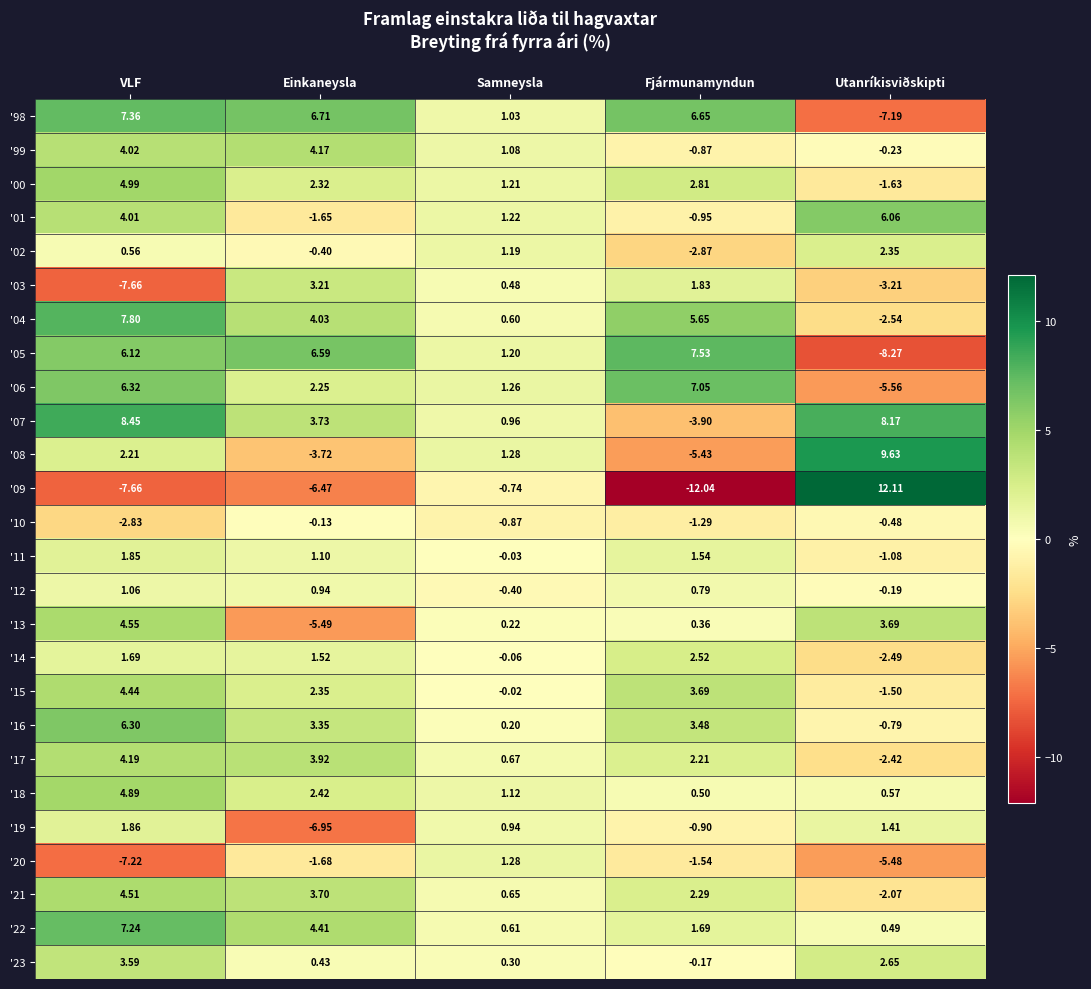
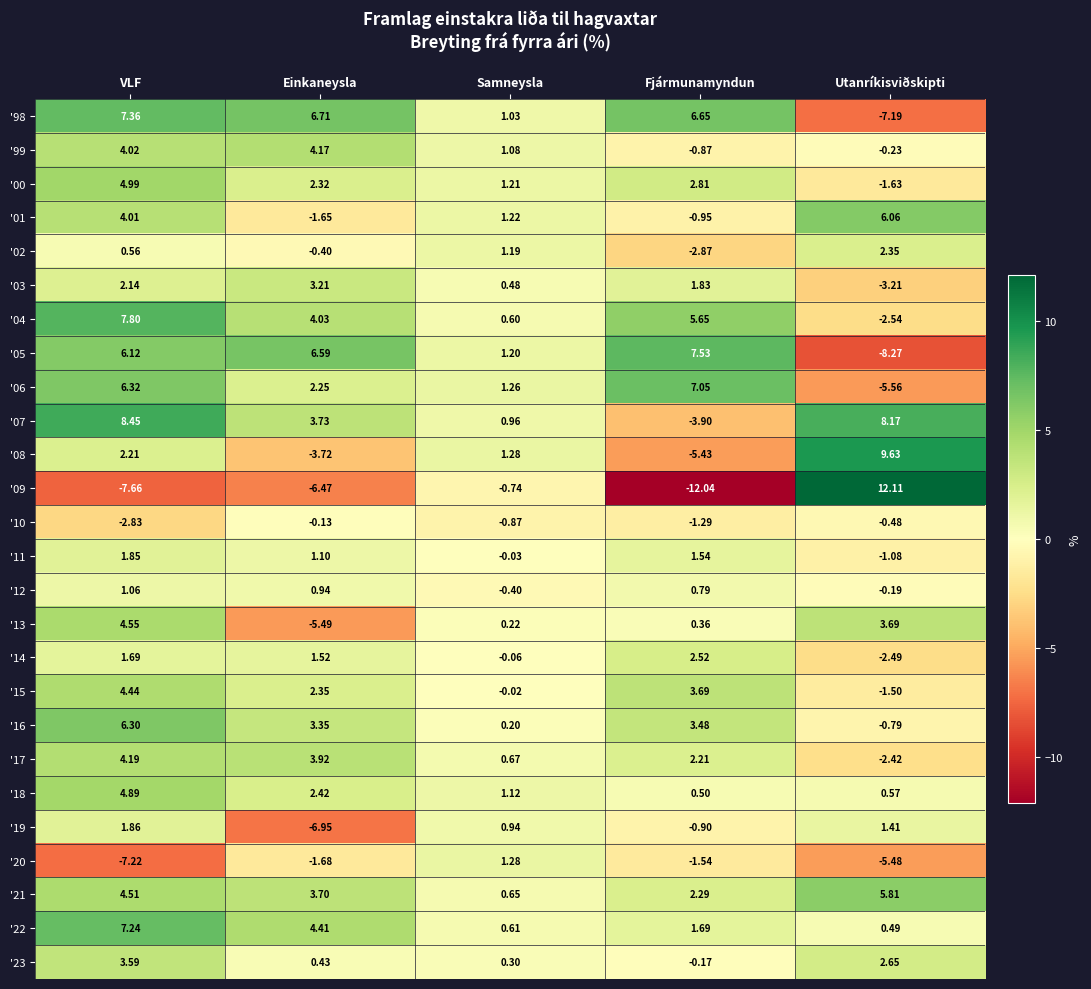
  {
    "'98": {
      "VLF": 7.36,
      "Einkaneysla": 6.71,
      "Samneysla": 1.03,
      "Fjármunamyndun": 6.65,
      "Utanríkisviðskipti": -7.19
    },
    "'99": {
      "VLF": 4.02,
      "Einkaneysla": 4.17,
      "Samneysla": 1.08,
      "Fjármunamyndun": -0.87,
      "Utanríkisviðskipti": -0.23
    },
    "'00": {
      "VLF": 4.99,
      "Einkaneysla": 2.32,
      "Samneysla": 1.21,
      "Fjármunamyndun": 2.81,
      "Utanríkisviðskipti": -1.63
    },
    "'01": {
      "VLF": 4.01,
      "Einkaneysla": -1.65,
      "Samneysla": 1.22,
      "Fjármunamyndun": -0.95,
      "Utanríkisviðskipti": 6.06
    },
    "'02": {
      "VLF": 0.56,
      "Einkaneysla": -0.40,
      "Samneysla": 1.19,
      "Fjármunamyndun": -2.87,
      "Utanríkisviðskipti": 2.35
    },
    "'03": {
-     "VLF": -7.66,
+     "VLF": 2.14,
      "Einkaneysla": 3.21,
      "Samneysla": 0.48,
      "Fjármunamyndun": 1.83,
      "Utanríkisviðskipti": -3.21
    },
    "'04": {
      "VLF": 7.80,
      "Einkaneysla": 4.03,
      "Samneysla": 0.60,
      "Fjármunamyndun": 5.65,
      "Utanríkisviðskipti": -2.54
    },
    "'05": {
      "VLF": 6.12,
      "Einkaneysla": 6.59,
      "Samneysla": 1.20,
      "Fjármunamyndun": 7.53,
      "Utanríkisviðskipti": -8.27
    },
    "'06": {
      "VLF": 6.32,
      "Einkaneysla": 2.25,
      "Samneysla": 1.26,
      "Fjármunamyndun": 7.05,
      "Utanríkisviðskipti": -5.56
    },
    "'07": {
      "VLF": 8.45,
      "Einkaneysla": 3.73,
      "Samneysla": 0.96,
      "Fjármunamyndun": -3.90,
      "Utanríkisviðskipti": 8.17
    },
    "'08": {
      "VLF": 2.21,
      "Einkaneysla": -3.72,
      "Samneysla": 1.28,
      "Fjármunamyndun": -5.43,
      "Utanríkisviðskipti": 9.63
    },
    "'09": {
      "VLF": -7.66,
      "Einkaneysla": -6.47,
      "Samneysla": -0.74,
      "Fjármunamyndun": -12.04,
      "Utanríkisviðskipti": 12.11
    },
    "'10": {
      "VLF": -2.83,
      "Einkaneysla": -0.13,
      "Samneysla": -0.87,
      "Fjármunamyndun": -1.29,
      "Utanríkisviðskipti": -0.48
    },
    "'11": {
      "VLF": 1.85,
      "Einkaneysla": 1.10,
      "Samneysla": -0.03,
      "Fjármunamyndun": 1.54,
      "Utanríkisviðskipti": -1.08
    },
    "'12": {
      "VLF": 1.06,
      "Einkaneysla": 0.94,
      "Samneysla": -0.40,
      "Fjármunamyndun": 0.79,
      "Utanríkisviðskipti": -0.19
    },
    "'13": {
      "VLF": 4.55,
      "Einkaneysla": -5.49,
      "Samneysla": 0.22,
      "Fjármunamyndun": 0.36,
      "Utanríkisviðskipti": 3.69
    },
    "'14": {
      "VLF": 1.69,
      "Einkaneysla": 1.52,
      "Samneysla": -0.06,
      "Fjármunamyndun": 2.52,
      "Utanríkisviðskipti": -2.49
    },
    "'15": {
      "VLF": 4.44,
      "Einkaneysla": 2.35,
      "Samneysla": -0.02,
      "Fjármunamyndun": 3.69,
      "Utanríkisviðskipti": -1.50
    },
    "'16": {
      "VLF": 6.30,
      "Einkaneysla": 3.35,
      "Samneysla": 0.20,
      "Fjármunamyndun": 3.48,
      "Utanríkisviðskipti": -0.79
    },
    "'17": {
      "VLF": 4.19,
      "Einkaneysla": 3.92,
      "Samneysla": 0.67,
      "Fjármunamyndun": 2.21,
      "Utanríkisviðskipti": -2.42
    },
    "'18": {
      "VLF": 4.89,
      "Einkaneysla": 2.42,
      "Samneysla": 1.12,
      "Fjármunamyndun": 0.50,
      "Utanríkisviðskipti": 0.57
    },
    "'19": {
      "VLF": 1.86,
      "Einkaneysla": -6.95,
      "Samneysla": 0.94,
      "Fjármunamyndun": -0.90,
      "Utanríkisviðskipti": 1.41
    },
    "'20": {
      "VLF": -7.22,
      "Einkaneysla": -1.68,
      "Samneysla": 1.28,
      "Fjármunamyndun": -1.54,
      "Utanríkisviðskipti": -5.48
    },
    "'21": {
      "VLF": 4.51,
      "Einkaneysla": 3.70,
      "Samneysla": 0.65,
      "Fjármunamyndun": 2.29,
-     "Utanríkisviðskipti": -2.07
+     "Utanríkisviðskipti": 5.81
    },
    "'22": {
      "VLF": 7.24,
      "Einkaneysla": 4.41,
      "Samneysla": 0.61,
      "Fjármunamyndun": 1.69,
      "Utanríkisviðskipti": 0.49
    },
    "'23": {
      "VLF": 3.59,
      "Einkaneysla": 0.43,
      "Samneysla": 0.30,
      "Fjármunamyndun": -0.17,
      "Utanríkisviðskipti": 2.65
    }
  }
